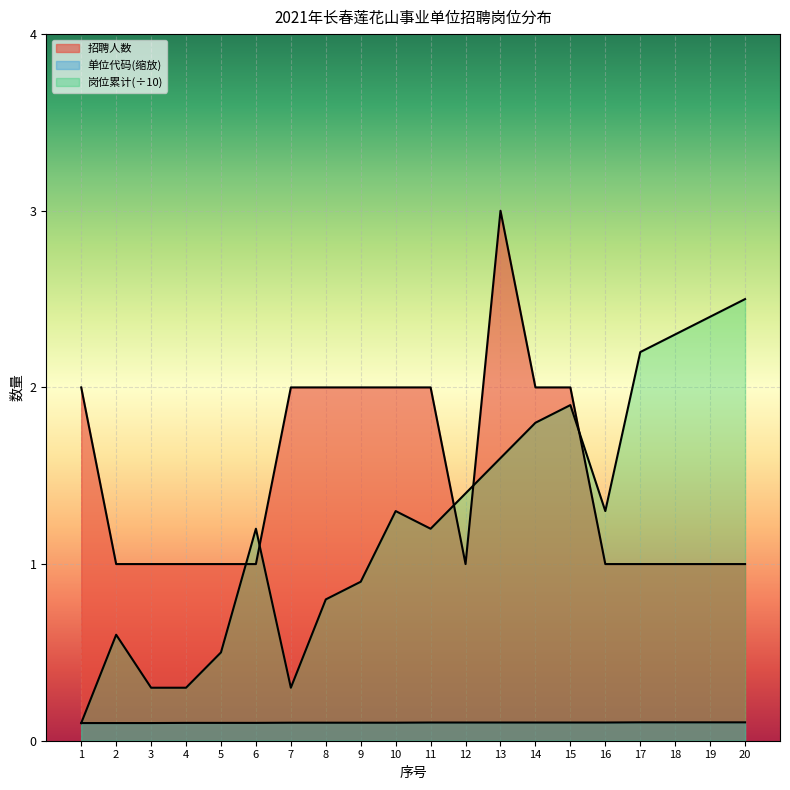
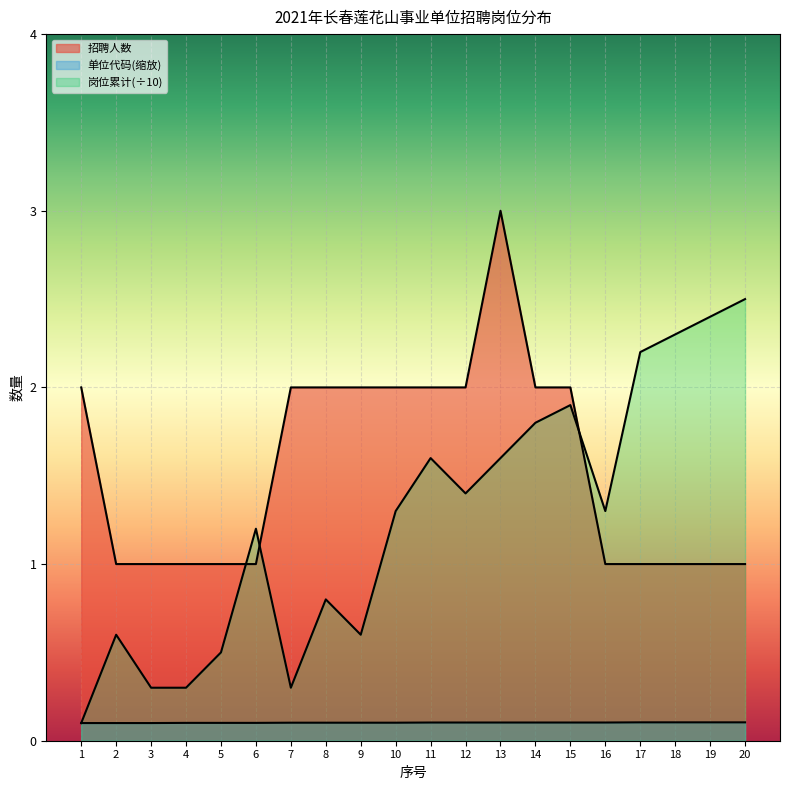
  {
    "招聘人数": {
      "1": 2,
      "2": 1,
      "3": 1,
      "4": 1,
      "5": 1,
      "6": 1,
      "7": 2,
      "8": 2,
      "9": 2,
      "10": 2,
      "11": 2,
-     "12": 1,
+     "12": 2,
      "13": 3,
      "14": 2,
      "15": 2,
      "16": 1,
      "17": 1,
      "18": 1,
      "19": 1,
      "20": 1
    },
    "单位代码(缩放)": {
      "2": 0.10,
      "3": 0.10,
      "4": 0.10,
      "5": 0.10,
      "6": 0.10,
      "7": 0.10,
      "8": 0.10,
      "9": 0.10,
      "10": 0.10,
      "11": 0.10,
      "12": 0.10,
      "13": 0.10,
      "14": 0.10,
      "15": 0.10,
      "16": 0.10,
      "17": 0.10,
      "18": 0.10,
      "19": 0.10,
      "20": 0.10
    },
    "岗位累计(÷10)": {
      "2": 0.60,
      "3": 0.30,
      "4": 0.30,
      "5": 0.50,
      "6": 1.20,
      "7": 0.30,
      "8": 0.80,
-     "9": 0.90,
+     "9": 0.60,
      "10": 1.30,
-     "11": 1.20,
+     "11": 1.60,
      "12": 1.40,
      "13": 1.60,
      "14": 1.80,
      "15": 1.90,
      "16": 1.30,
      "17": 2.20,
      "18": 2.30,
      "19": 2.40,
      "20": 2.50
    }
  }
